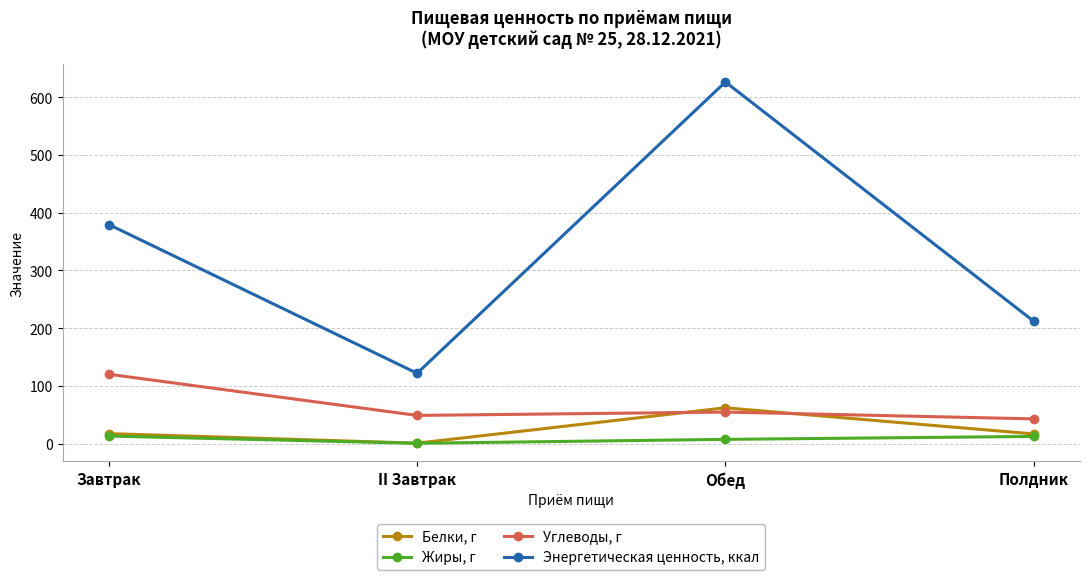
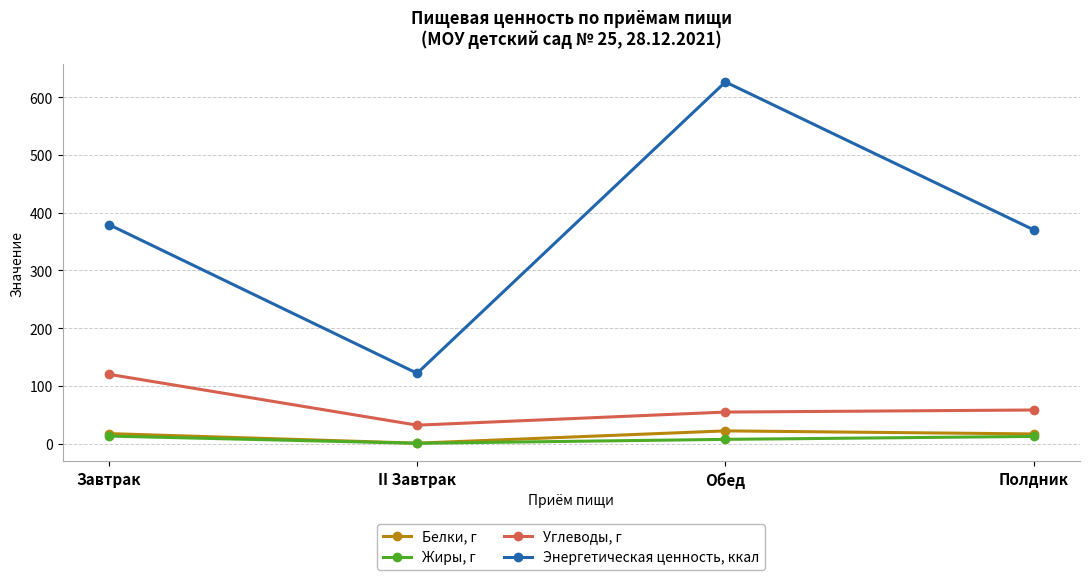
  {
    "Белки, г": {
-     "Обед": 60
+     "Обед": 20
    },
    "Жиры, г": {
      "Обед": 10
    },
    "Углеводы, г": {
      "Завтрак": 120,
-     "II Завтрак": 50,
+     "II Завтрак": 30,
      "Обед": 50,
-     "Полдник": 40
+     "Полдник": 60
    },
    "Энергетическая ценность, ккал": {
      "Завтрак": 380,
      "II Завтрак": 120,
      "Обед": 630,
-     "Полдник": 210
+     "Полдник": 370
    }
  }
